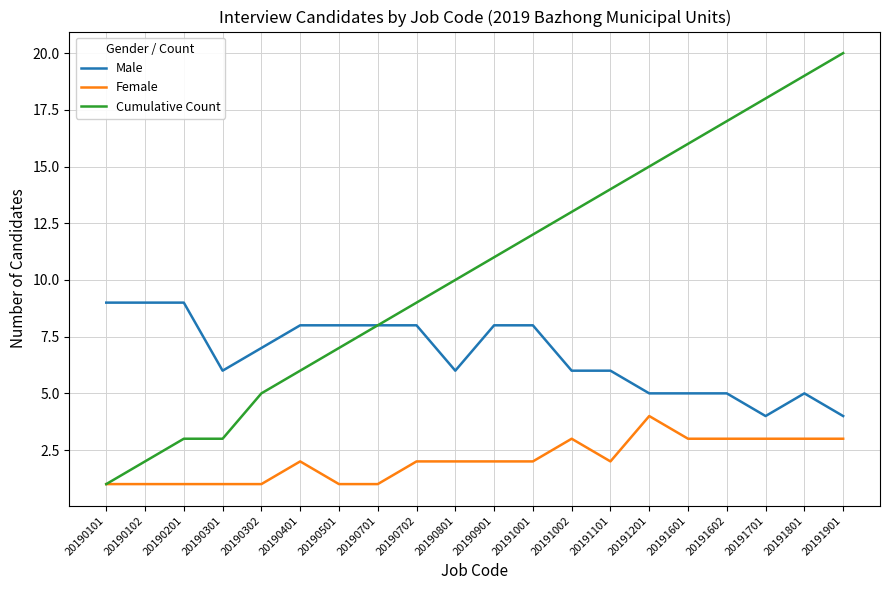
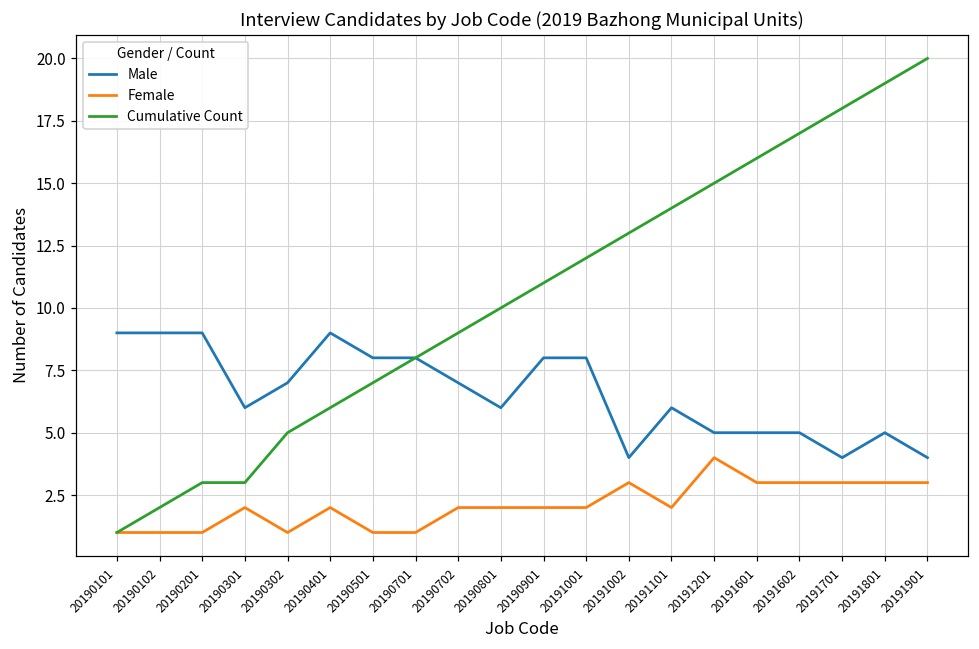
  {
    "Male": {
      "20190101": 9,
      "20190102": 9,
      "20190201": 9,
      "20190301": 6,
      "20190302": 7,
-     "20190401": 8,
+     "20190401": 9,
      "20190501": 8,
-     "20190702": 8,
+     "20190702": 7,
      "20190801": 6,
      "20190901": 8,
      "20191001": 8,
-     "20191002": 6,
+     "20191002": 4,
      "20191101": 6,
      "20191201": 5,
      "20191601": 5,
      "20191602": 5,
      "20191701": 4,
      "20191801": 5,
      "20191901": 4
    },
    "Female": {
      "20190102": 1,
      "20190201": 1,
-     "20190301": 1,
+     "20190301": 2,
      "20190302": 1,
      "20190401": 2,
      "20190501": 1,
      "20190701": 1,
      "20190702": 2,
      "20190801": 2,
      "20190901": 2,
      "20191001": 2,
      "20191002": 3,
      "20191101": 2,
      "20191201": 4,
      "20191601": 3,
      "20191602": 3,
      "20191701": 3,
      "20191801": 3,
      "20191901": 3
    },
    "Cumulative Count": {
      "20190102": 2,
      "20190201": 3,
      "20190301": 3,
      "20190302": 5,
      "20190401": 6,
      "20190501": 7,
      "20190702": 9,
      "20190801": 10,
      "20190901": 11,
      "20191001": 12,
      "20191002": 13,
      "20191101": 14,
      "20191201": 15,
      "20191601": 16,
      "20191602": 17,
      "20191701": 18,
      "20191801": 19,
      "20191901": 20
    }
  }
